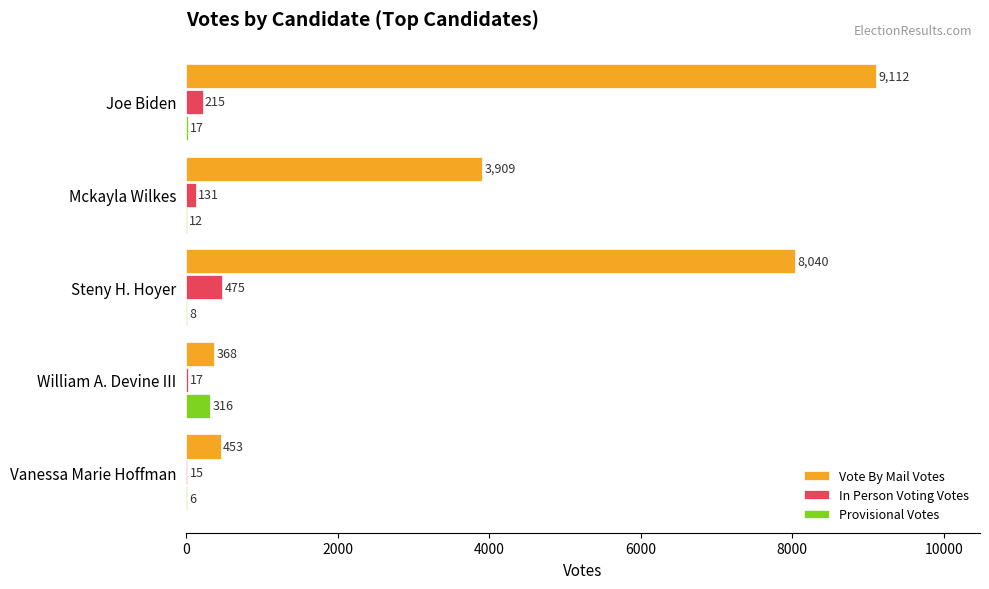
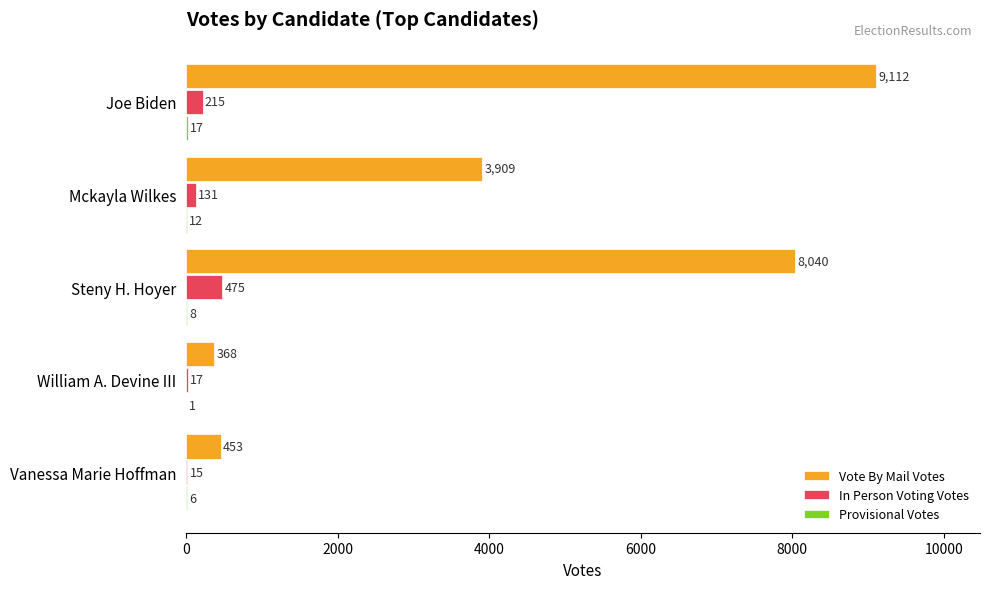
  {
    "Vote By Mail Votes": {
      "Joe Biden": "9,112",
      "Mckayla Wilkes": "3,909",
      "Steny H. Hoyer": "8,040",
      "William A. Devine III": "368",
      "Vanessa Marie Hoffman": "453"
    },
    "In Person Voting Votes": {
      "Joe Biden": "215",
      "Mckayla Wilkes": "131",
      "Steny H. Hoyer": "475",
      "William A. Devine III": "17",
      "Vanessa Marie Hoffman": "15"
    },
    "Provisional Votes": {
      "Joe Biden": "17",
      "Mckayla Wilkes": "12",
      "Steny H. Hoyer": "8",
-     "William A. Devine III": "316",
+     "William A. Devine III": "1",
      "Vanessa Marie Hoffman": "6"
    }
  }
